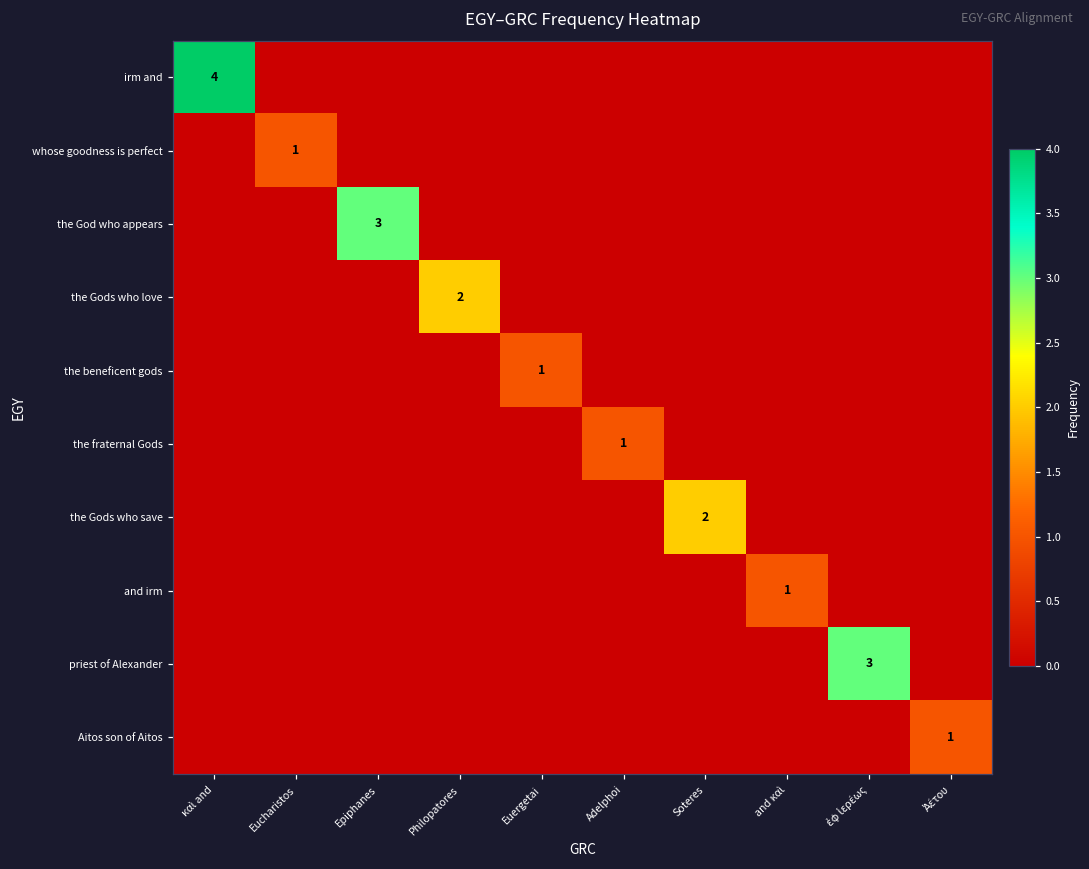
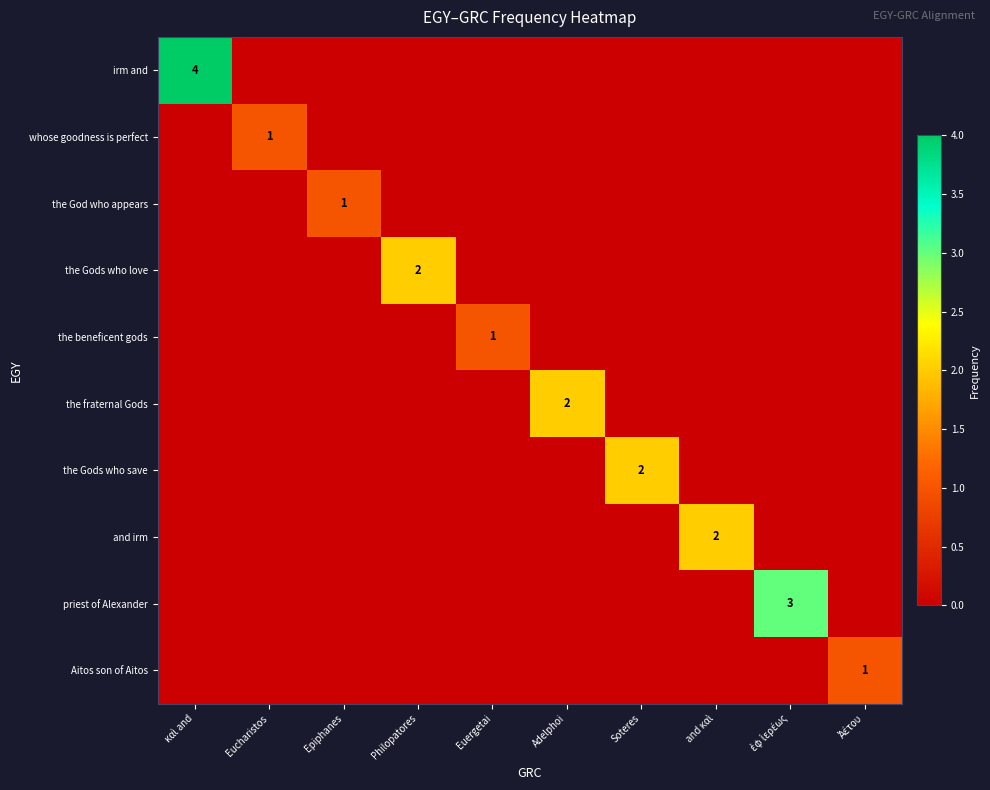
  {
    "irm and": {
      "καὶ and": 4
    },
    "whose goodness is perfect": {
      "Eucharistos": 1
    },
    "the God who appears": {
-     "Epiphanes": 3
+     "Epiphanes": 1
    },
    "the Gods who love": {
      "Philopatores": 2
    },
    "the beneficent gods": {
      "Euergetai": 1
    },
    "the fraternal Gods": {
-     "Adelphoi": 1
+     "Adelphoi": 2
    },
    "the Gods who save": {
      "Soteres": 2
    },
    "and irm": {
-     "and καὶ": 1
+     "and καὶ": 2
    },
    "priest of Alexander": {
      "ἐφ ἱερέως": 3
    },
    "Aitos son of Aitos": {
      "Ἀέτου": 1
    }
  }
